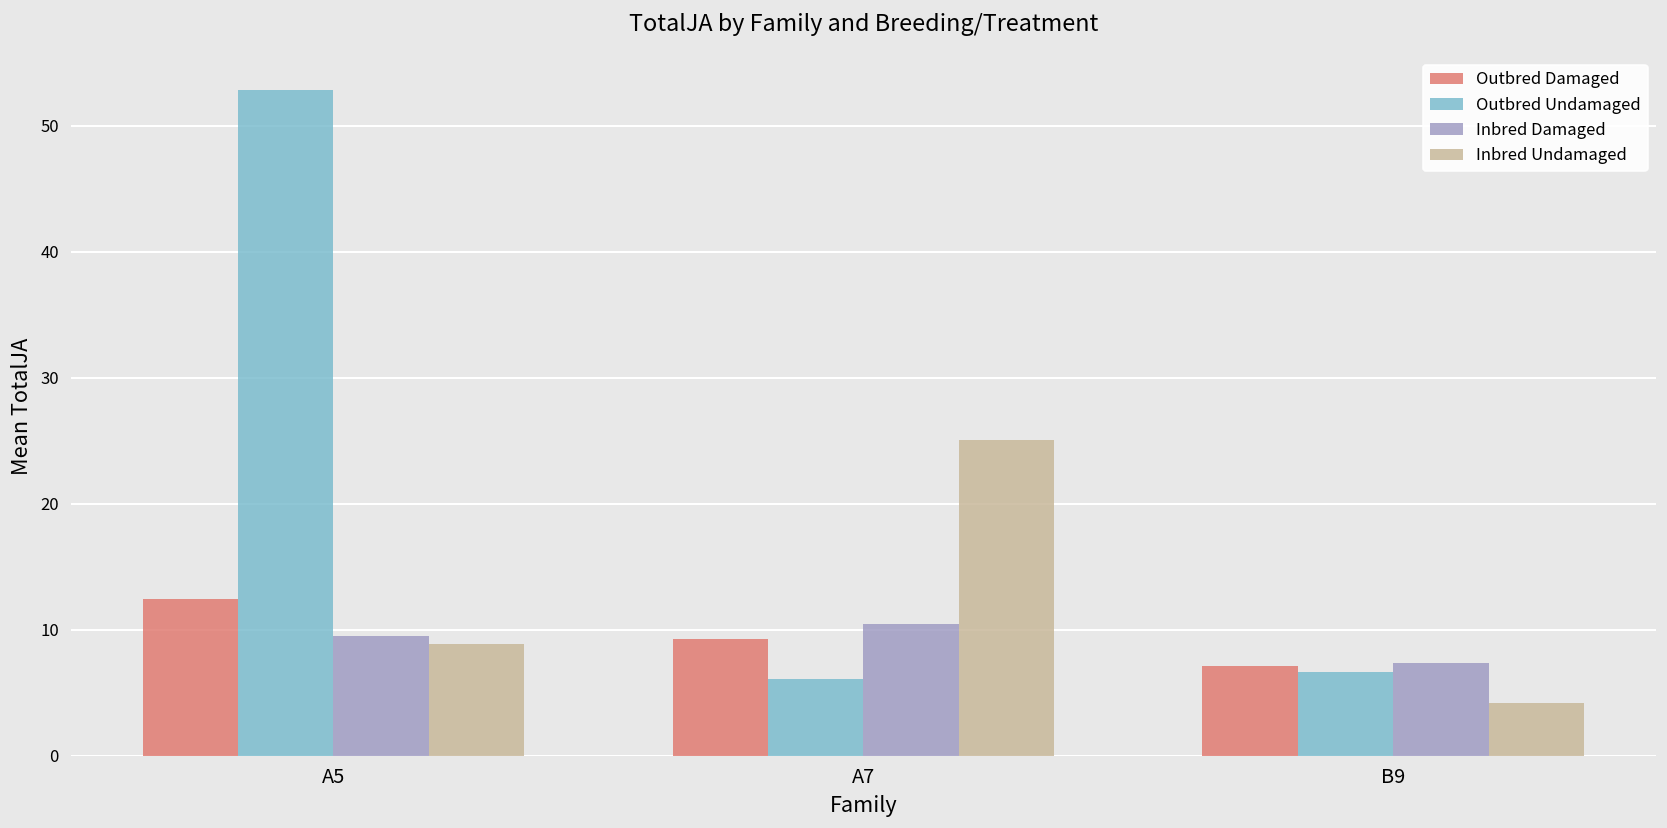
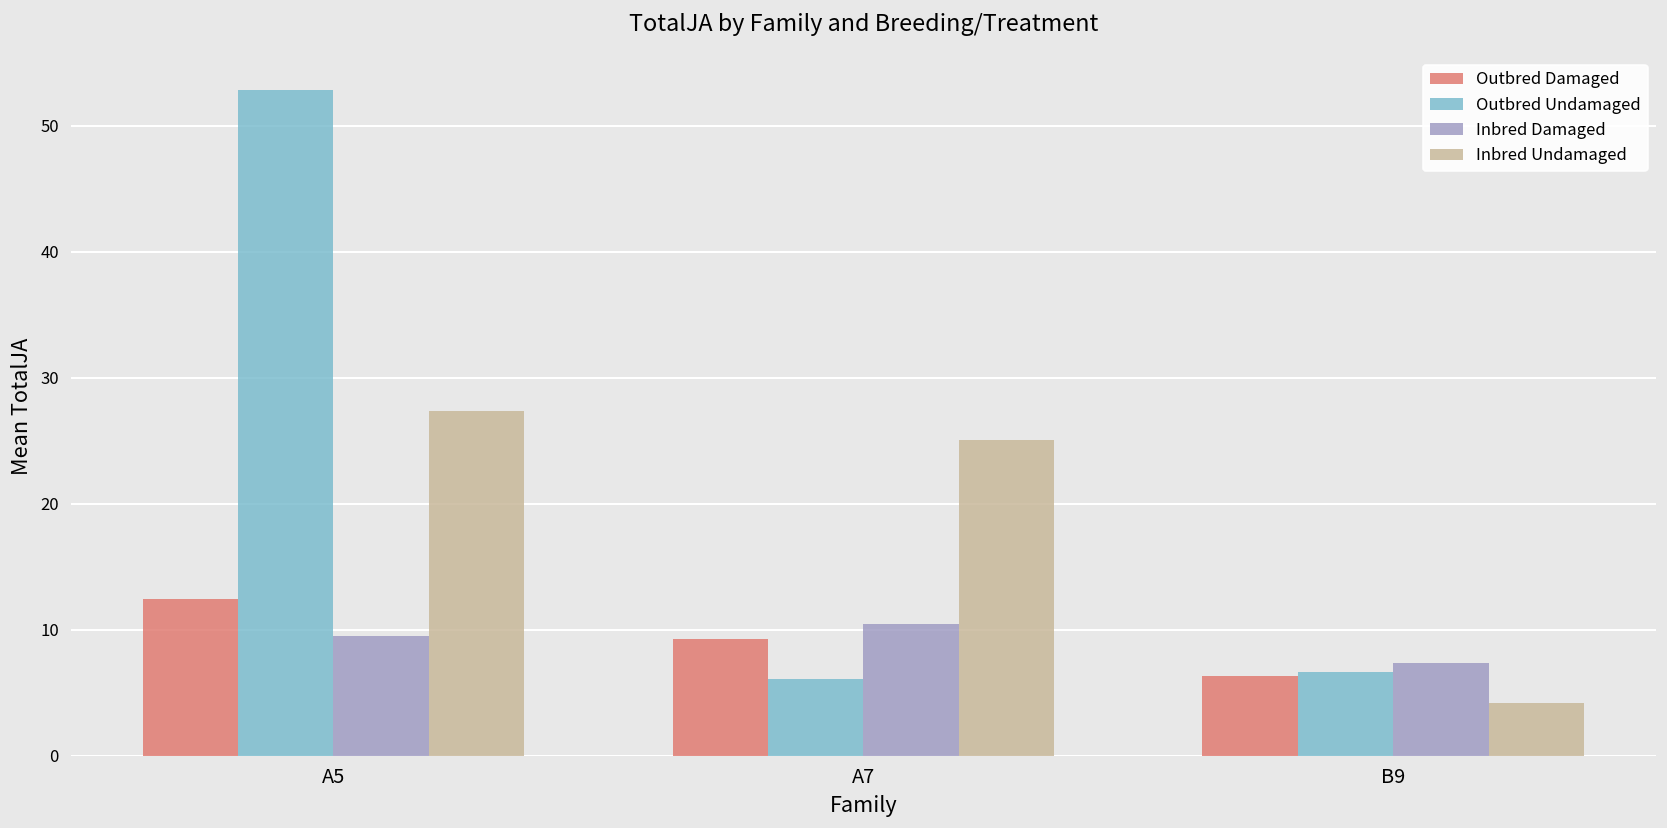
  {
    "Outbred Damaged": {
      "A5": 12.5,
      "A7": 9.2,
-     "B9": 7.1
+     "B9": 6.3
    },
    "Inbred Undamaged": {
-     "A5": 8.9,
+     "A5": 27.4,
      "A7": 25.1,
      "B9": 4.2
    }
  }
